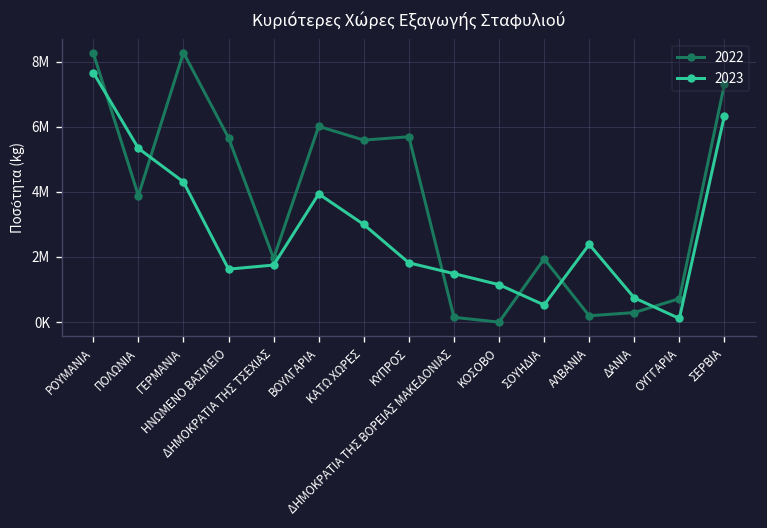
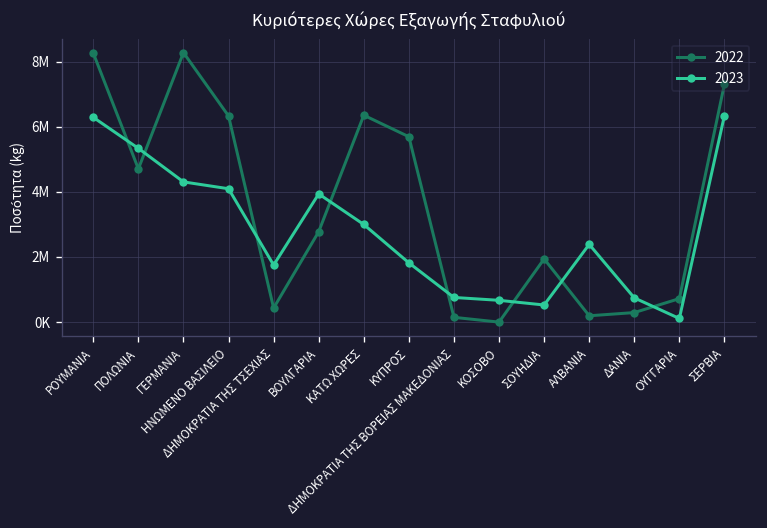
  {
    "2022": {
      "ΡΟΥΜΑΝΙΑ": 8300000,
-     "ΠΟΛΩΝΙΑ": 3900000,
+     "ΠΟΛΩΝΙΑ": 4700000,
      "ΓΕΡΜΑΝΙΑ": 8300000,
-     "ΗΝΩΜΕΝΟ ΒΑΣΙΛΕΙΟ": 5700000,
-     "ΔΗΜΟΚΡΑΤΙΑ ΤΗΣ ΤΣΕΧΙΑΣ": 2000000,
-     "ΒΟΥΛΓΑΡΙΑ": 6000000,
-     "ΚΑΤΩ ΧΩΡΕΣ": 5600000,
+     "ΗΝΩΜΕΝΟ ΒΑΣΙΛΕΙΟ": 6300000,
+     "ΔΗΜΟΚΡΑΤΙΑ ΤΗΣ ΤΣΕΧΙΑΣ": 400000,
+     "ΒΟΥΛΓΑΡΙΑ": 2800000,
+     "ΚΑΤΩ ΧΩΡΕΣ": 6400000,
      "ΚΥΠΡΟΣ": 5700000,
      "ΔΗΜΟΚΡΑΤΙΑ ΤΗΣ ΒΟΡΕΙΑΣ ΜΑΚΕΔΟΝΙΑΣ": 100000,
      "ΚΟΣΟΒΟ": 0,
      "ΣΟΥΗΔΙΑ": 1900000,
      "ΑΛΒΑΝΙΑ": 200000,
      "ΔΑΝΙΑ": 300000,
      "ΟΥΓΓΑΡΙΑ": 700000
    },
    "2023": {
-     "ΡΟΥΜΑΝΙΑ": 7700000,
+     "ΡΟΥΜΑΝΙΑ": 6300000,
      "ΠΟΛΩΝΙΑ": 5300000,
      "ΓΕΡΜΑΝΙΑ": 4300000,
-     "ΗΝΩΜΕΝΟ ΒΑΣΙΛΕΙΟ": 1600000,
+     "ΗΝΩΜΕΝΟ ΒΑΣΙΛΕΙΟ": 4100000,
      "ΔΗΜΟΚΡΑΤΙΑ ΤΗΣ ΤΣΕΧΙΑΣ": 1800000,
      "ΒΟΥΛΓΑΡΙΑ": 3900000,
      "ΚΑΤΩ ΧΩΡΕΣ": 3000000,
      "ΚΥΠΡΟΣ": 1800000,
-     "ΔΗΜΟΚΡΑΤΙΑ ΤΗΣ ΒΟΡΕΙΑΣ ΜΑΚΕΔΟΝΙΑΣ": 1500000,
-     "ΚΟΣΟΒΟ": 1100000,
+     "ΔΗΜΟΚΡΑΤΙΑ ΤΗΣ ΒΟΡΕΙΑΣ ΜΑΚΕΔΟΝΙΑΣ": 800000,
+     "ΚΟΣΟΒΟ": 700000,
      "ΣΟΥΗΔΙΑ": 500000,
      "ΑΛΒΑΝΙΑ": 2400000,
      "ΔΑΝΙΑ": 700000,
      "ΟΥΓΓΑΡΙΑ": 100000,
      "ΣΕΡΒΙΑ": 6300000
    }
  }
